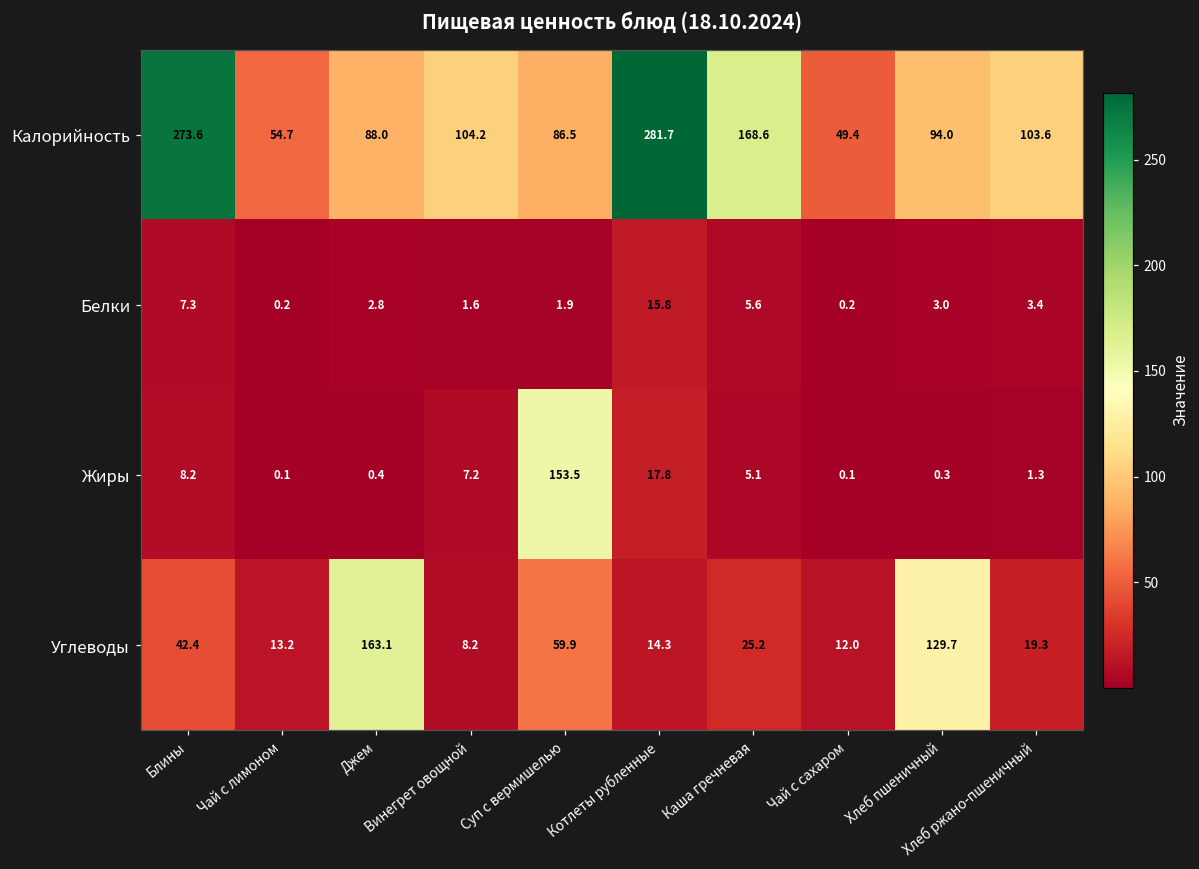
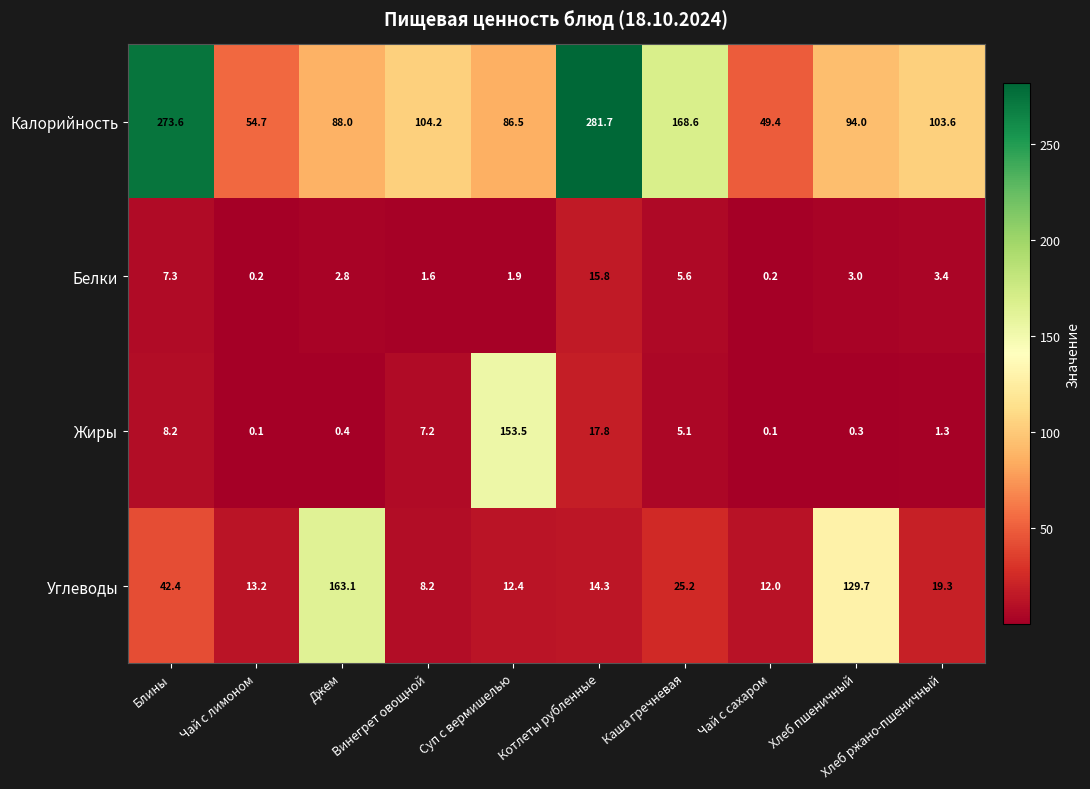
  {
    "Калорийность": {
      "Блины": 273.6,
      "Чай с лимоном": 54.7,
      "Джем": 88.0,
      "Винегрет овощной": 104.2,
      "Суп с вермишелью": 86.5,
      "Котлеты рубленные": 281.7,
      "Каша гречневая": 168.6,
      "Чай с сахаром": 49.4,
      "Хлеб пшеничный": 94.0,
      "Хлеб ржано-пшеничный": 103.6
    },
    "Белки": {
      "Блины": 7.3,
      "Чай с лимоном": 0.2,
      "Джем": 2.8,
      "Винегрет овощной": 1.6,
      "Суп с вермишелью": 1.9,
      "Котлеты рубленные": 15.8,
      "Каша гречневая": 5.6,
      "Чай с сахаром": 0.2,
      "Хлеб пшеничный": 3.0,
      "Хлеб ржано-пшеничный": 3.4
    },
    "Жиры": {
      "Блины": 8.2,
      "Чай с лимоном": 0.1,
      "Джем": 0.4,
      "Винегрет овощной": 7.2,
      "Суп с вермишелью": 153.5,
      "Котлеты рубленные": 17.8,
      "Каша гречневая": 5.1,
      "Чай с сахаром": 0.1,
      "Хлеб пшеничный": 0.3,
      "Хлеб ржано-пшеничный": 1.3
    },
    "Углеводы": {
      "Блины": 42.4,
      "Чай с лимоном": 13.2,
      "Джем": 163.1,
      "Винегрет овощной": 8.2,
-     "Суп с вермишелью": 59.9,
+     "Суп с вермишелью": 12.4,
      "Котлеты рубленные": 14.3,
      "Каша гречневая": 25.2,
      "Чай с сахаром": 12.0,
      "Хлеб пшеничный": 129.7,
      "Хлеб ржано-пшеничный": 19.3
    }
  }
